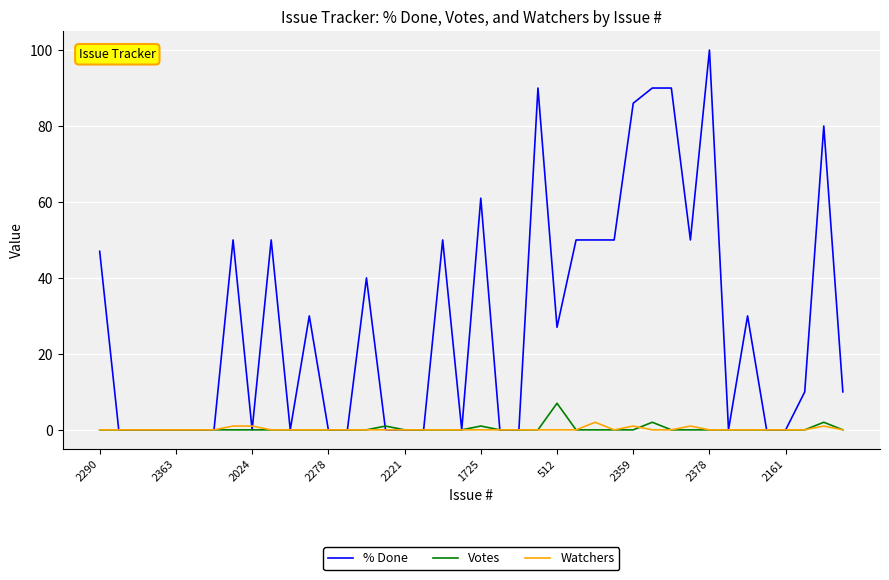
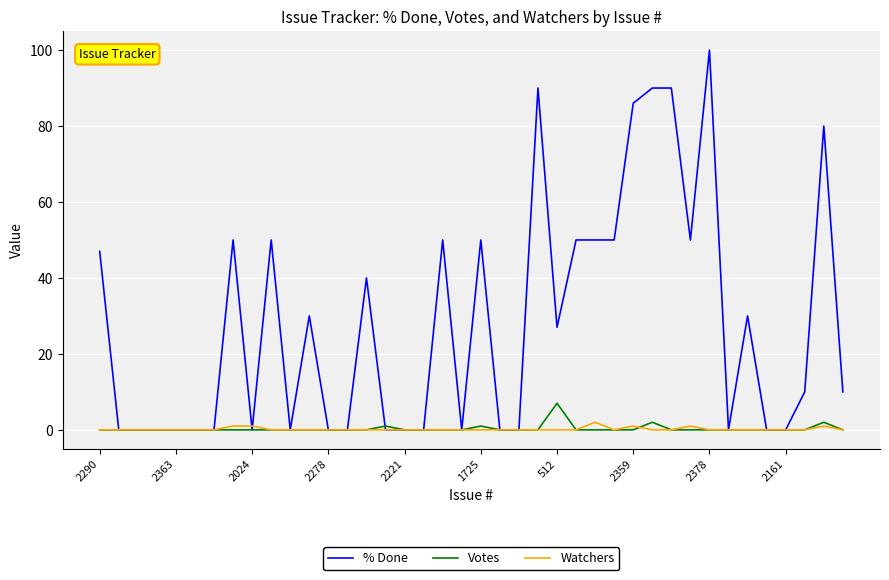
  {
    "% Done": {
      "2290": 47,
-     "1725": 61,
+     "1725": 50,
      "512": 27,
      "2359": 86,
      "2378": 100
    },
    "Votes": {
      "1725": 1,
      "512": 7,
      "2359": 0
    },
    "Watchers": {
      "2024": 1,
      "1725": 0,
      "512": 0,
      "2359": 1
    }
  }
